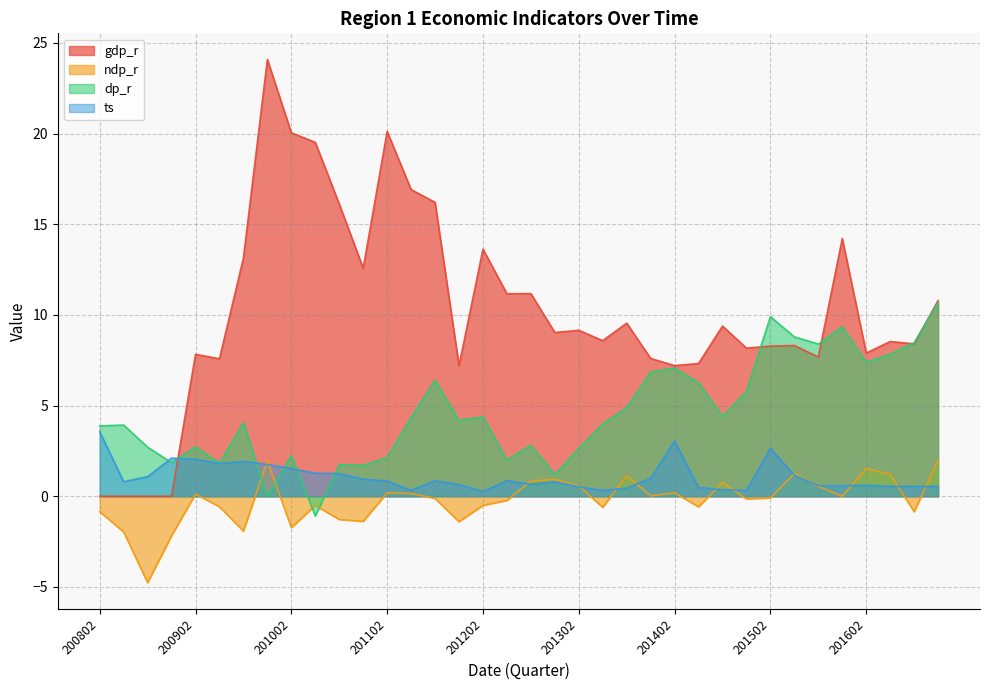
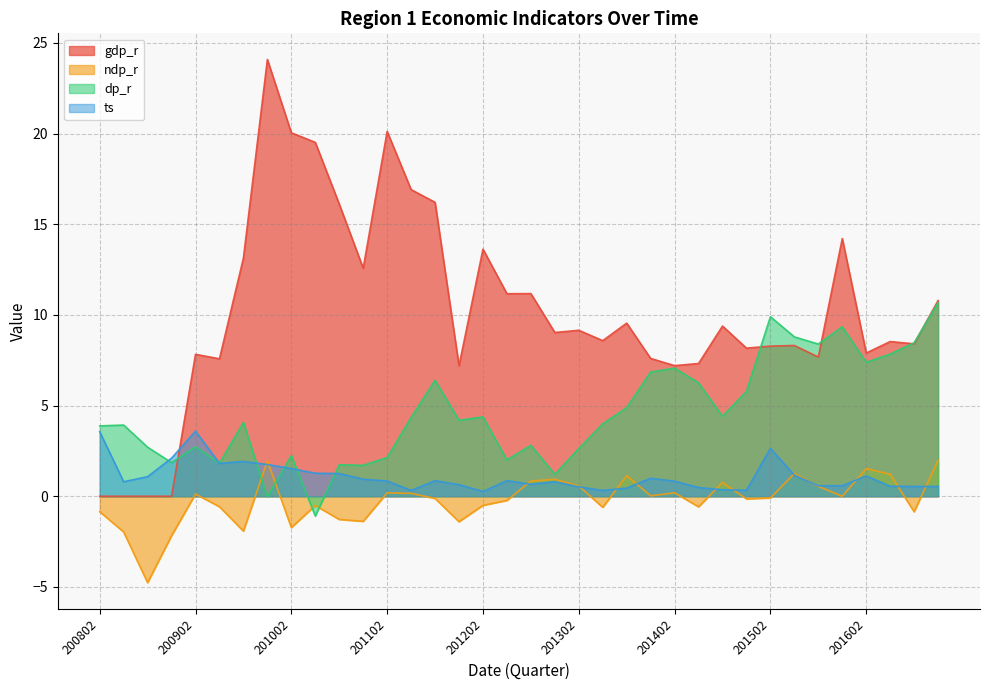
  {
    "gdp_r": {
      "200902": 7.8,
      "201002": 20.0,
      "201102": 20.1,
      "201202": 13.6,
      "201302": 9.2,
      "201502": 8.3,
      "201602": 7.9
    },
    "ts": {
      "200802": 3.6,
-     "200902": 2.0,
+     "200902": 3.6,
      "201002": 1.5,
      "201102": 0.8,
      "201202": 0.3,
-     "201402": 3.0,
+     "201402": 0.8,
      "201502": 2.6,
-     "201602": 0.6
+     "201602": 1.1
    }
  }
